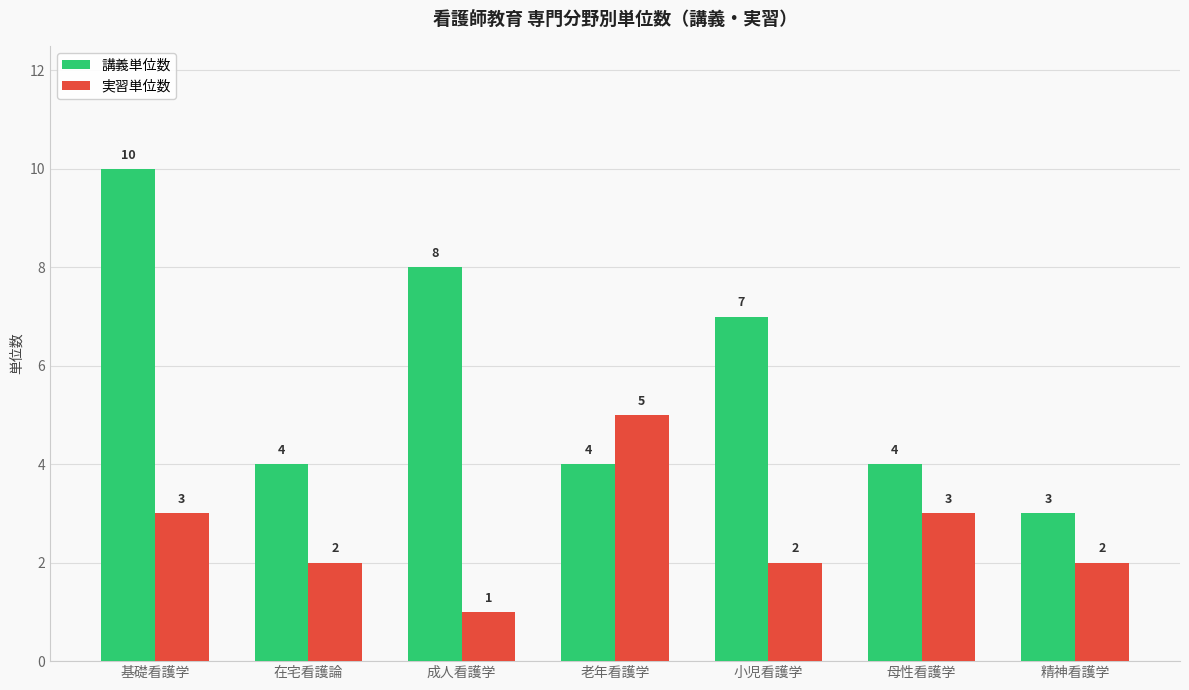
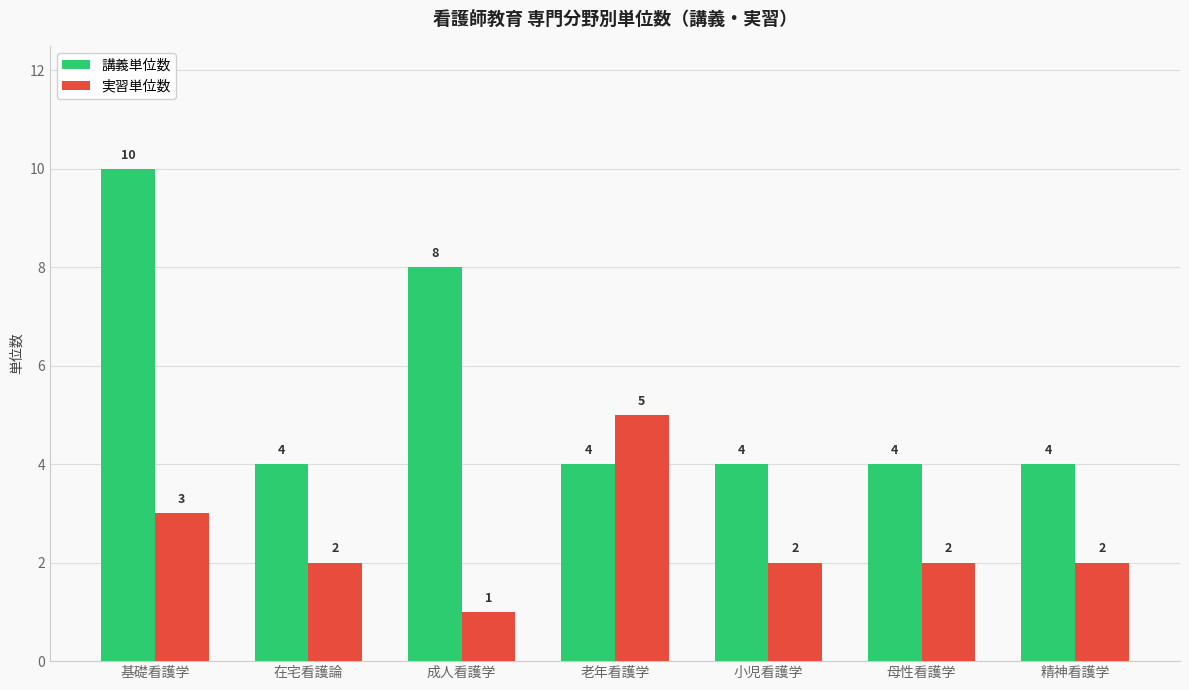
  {
    "講義単位数": {
      "基礎看護学": 10,
      "在宅看護論": 4,
      "成人看護学": 8,
      "老年看護学": 4,
-     "小児看護学": 7,
+     "小児看護学": 4,
      "母性看護学": 4,
-     "精神看護学": 3
+     "精神看護学": 4
    },
    "実習単位数": {
      "基礎看護学": 3,
      "在宅看護論": 2,
      "成人看護学": 1,
      "老年看護学": 5,
      "小児看護学": 2,
-     "母性看護学": 3,
+     "母性看護学": 2,
      "精神看護学": 2
    }
  }
